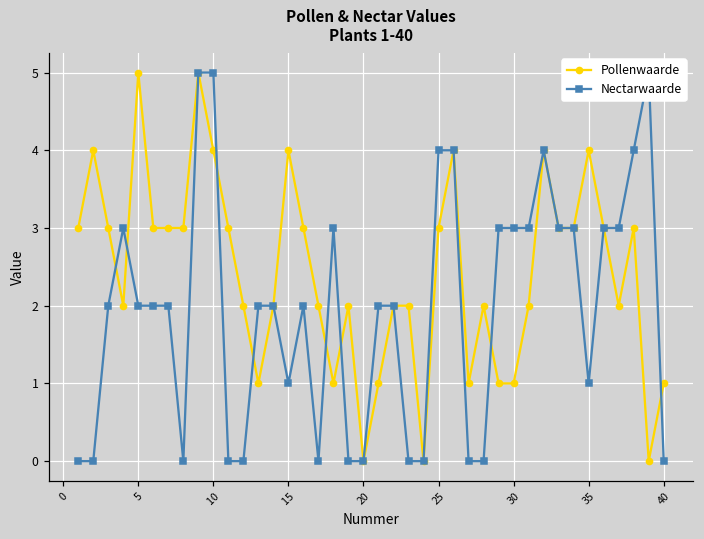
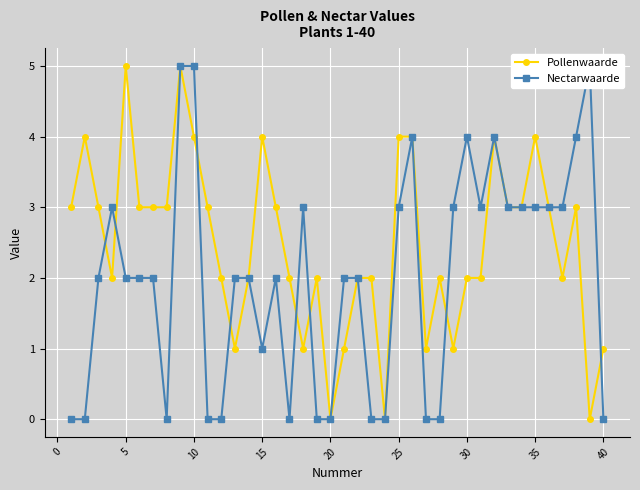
  {
    "Pollenwaarde": {
      "5": 5,
      "10": 4,
      "15": 4,
-     "25": 3,
-     "30": 1,
+     "25": 4,
+     "30": 2,
      "35": 4,
      "40": 1
    },
    "Nectarwaarde": {
      "5": 2,
      "10": 5,
      "15": 1,
-     "25": 4,
-     "30": 3,
-     "35": 1,
+     "25": 3,
+     "30": 4,
+     "35": 3,
      "40": 0
    }
  }
